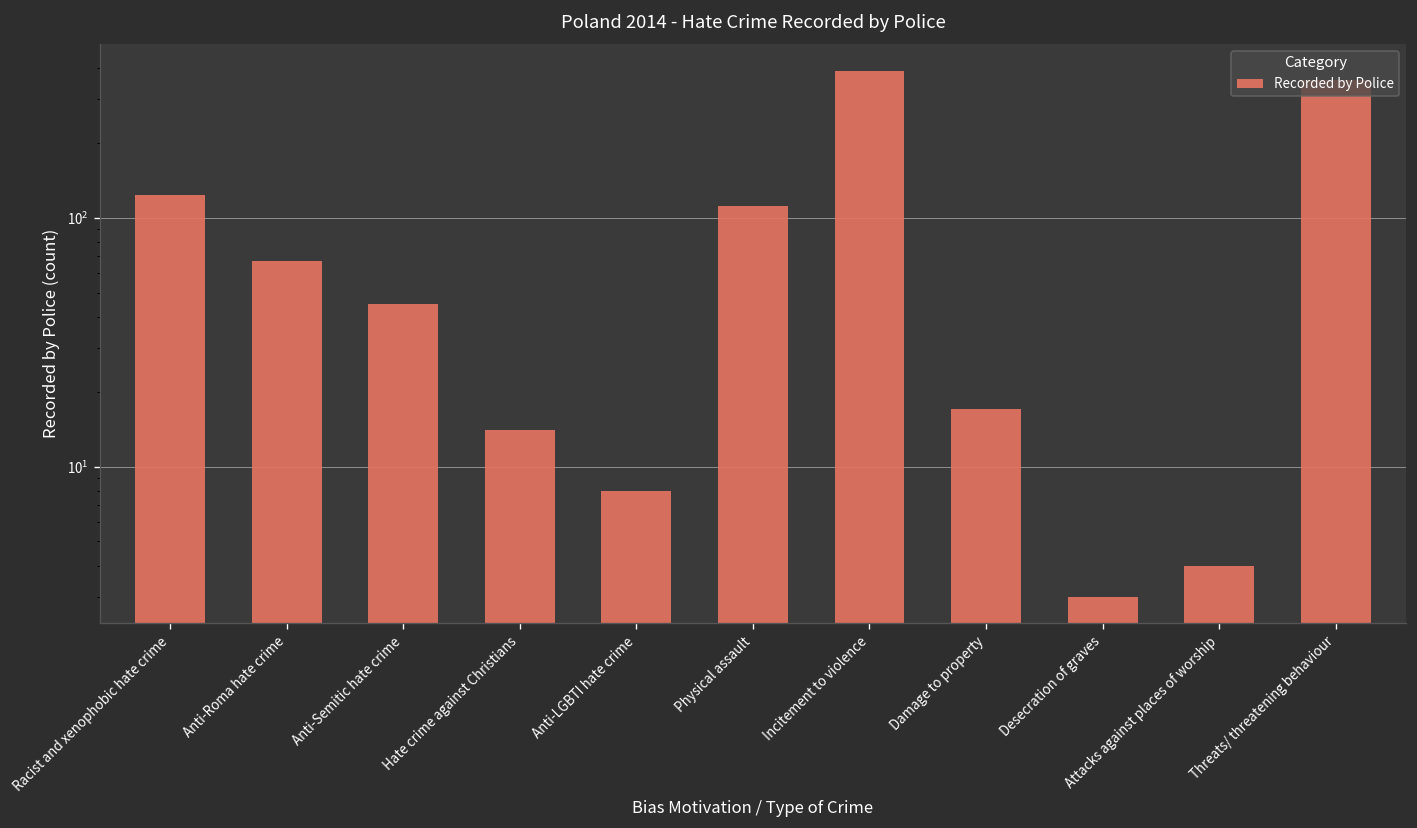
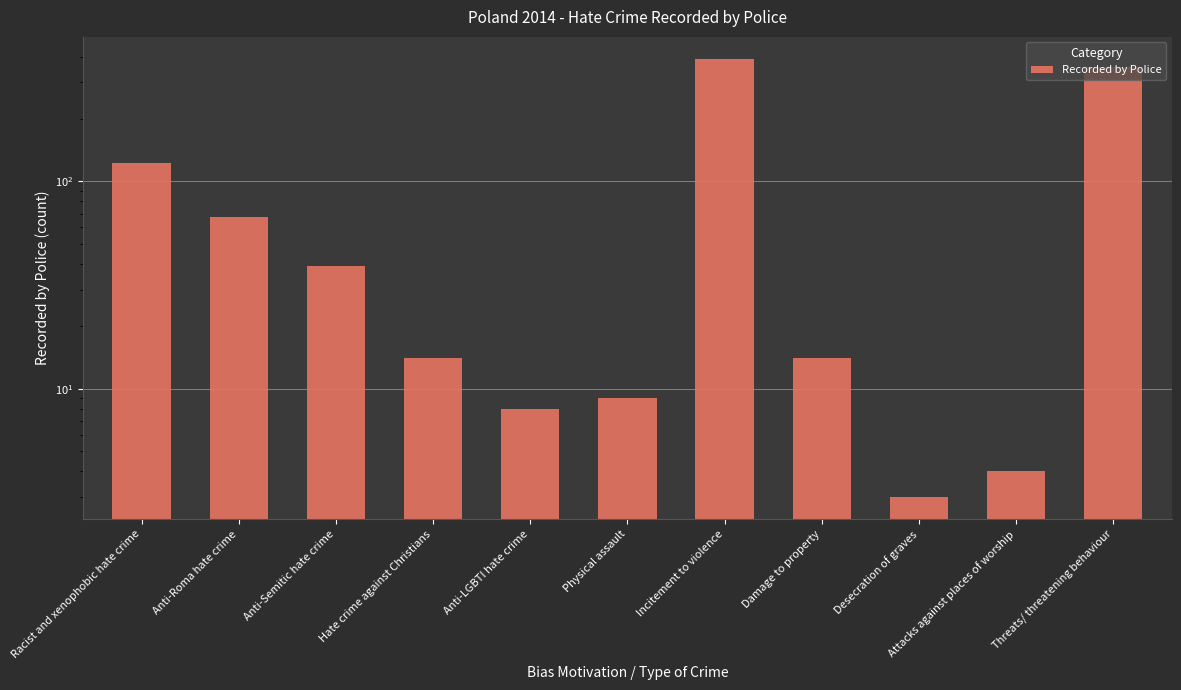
  {
    "Racist and xenophobic hate crime": 120,
    "Anti-Roma hate crime": 67,
-   "Anti-Semitic hate crime": 45,
+   "Anti-Semitic hate crime": 39,
    "Hate crime against Christians": 14,
    "Anti-LGBTI hate crime": 8,
-   "Physical assault": 110,
+   "Physical assault": 9,
    "Incitement to violence": 390,
-   "Damage to property": 17,
+   "Damage to property": 14,
    "Desecration of graves": 3,
    "Attacks against places of worship": 4
  }
